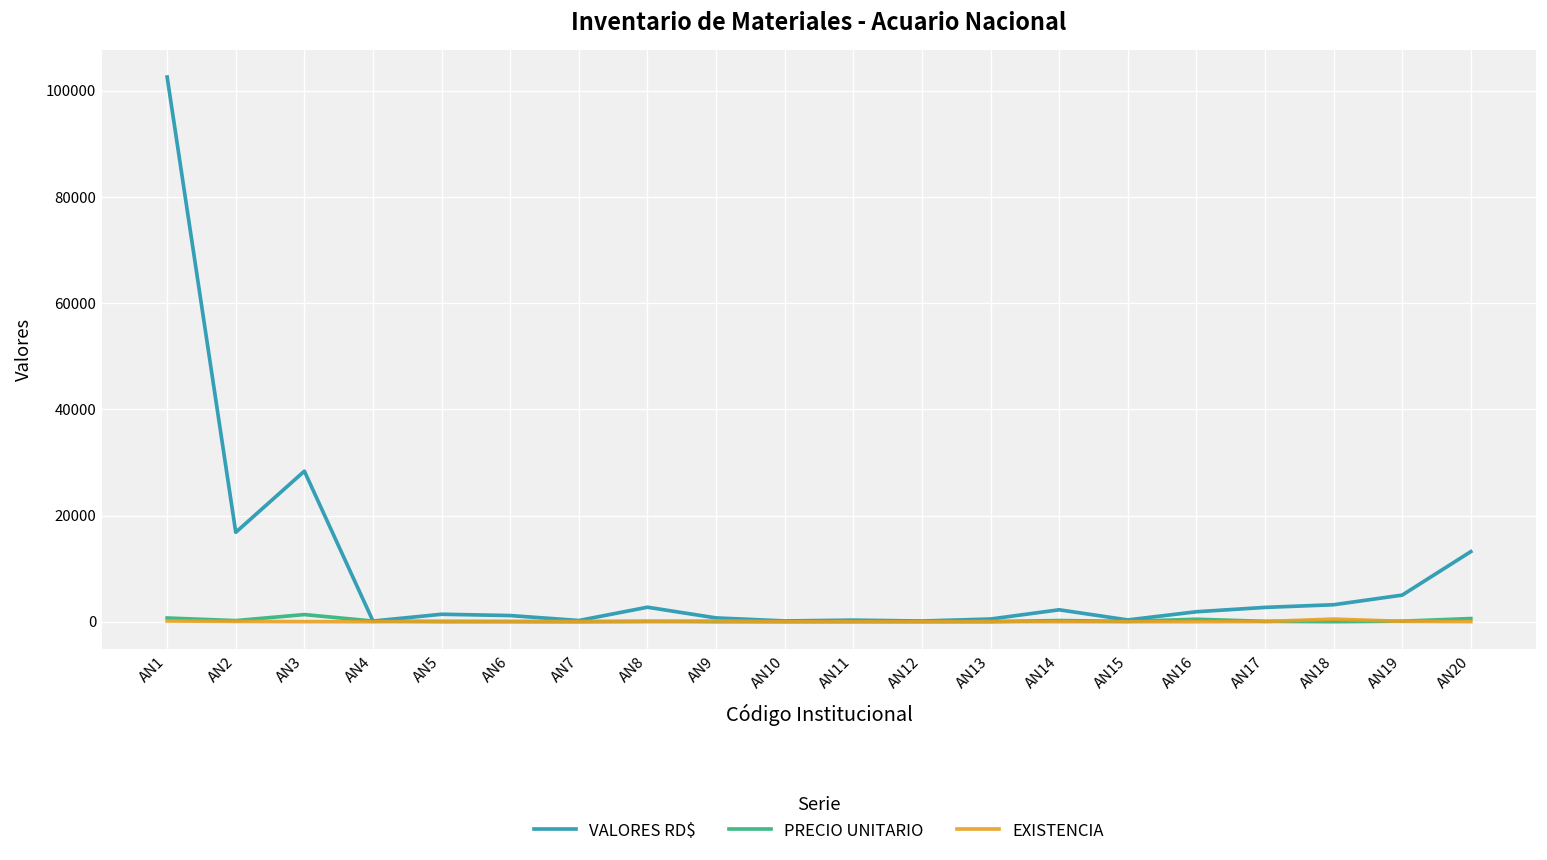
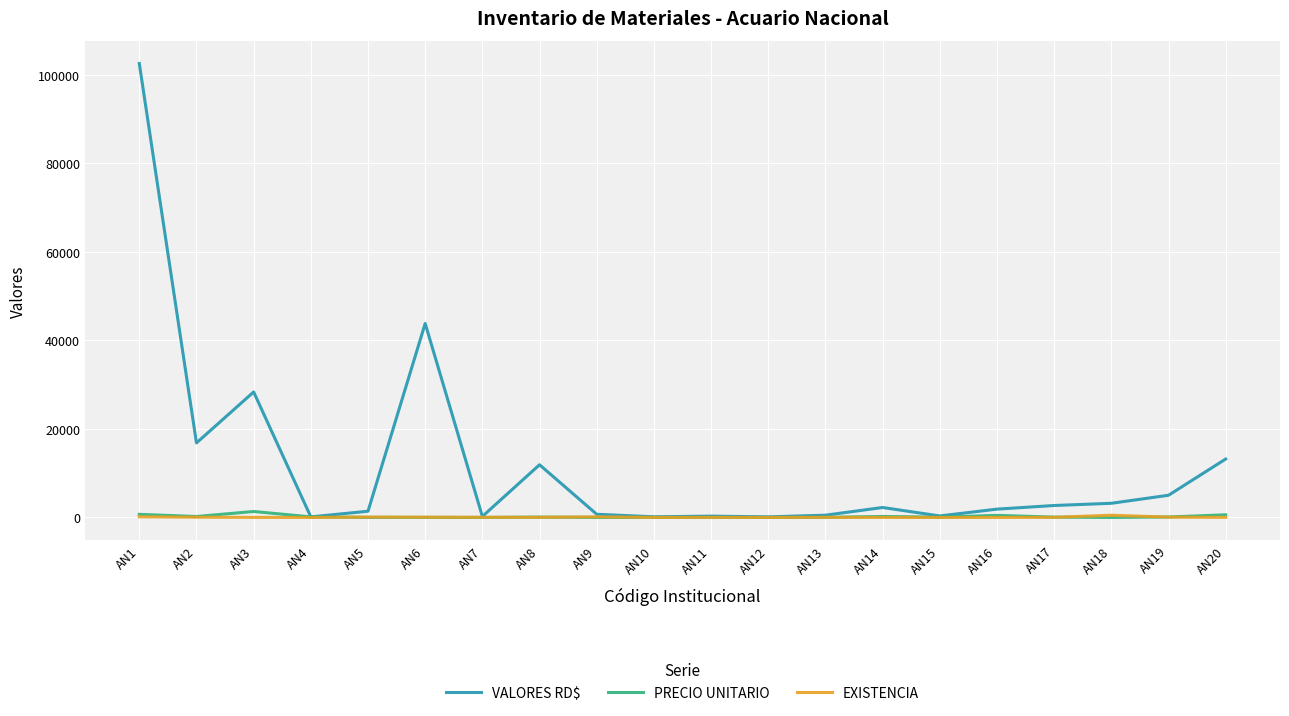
  {
    "VALORES RD$": {
      "AN1": 103000,
      "AN2": 17000,
      "AN3": 28000,
      "AN5": 1000,
-     "AN6": 1000,
-     "AN8": 3000,
+     "AN6": 44000,
+     "AN8": 12000,
      "AN9": 1000,
      "AN14": 2000,
      "AN16": 2000,
      "AN17": 3000,
      "AN18": 3000,
      "AN19": 5000,
      "AN20": 13000
    },
    "PRECIO UNITARIO": {
      "AN3": 1000
    },
    "EXISTENCIA": {
      "AN3": 0
    }
  }
